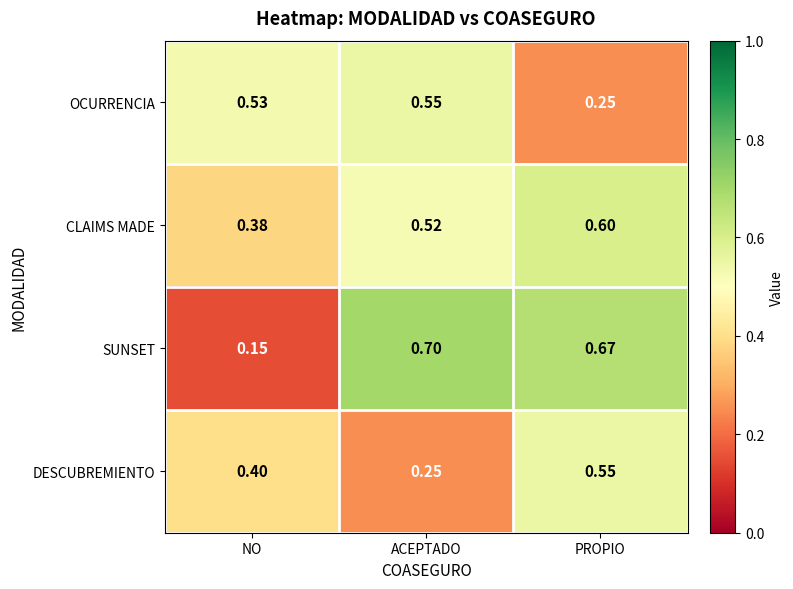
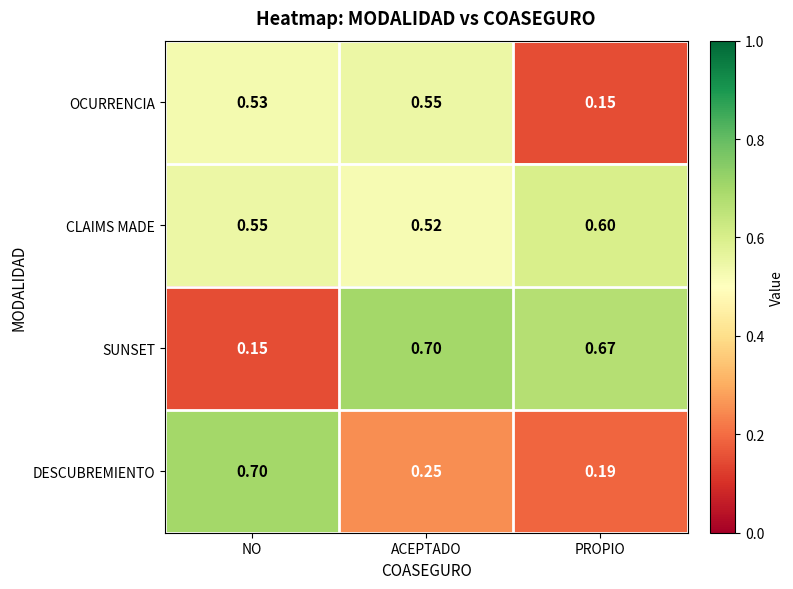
  {
    "OCURRENCIA": {
      "NO": 0.53,
      "ACEPTADO": 0.55,
-     "PROPIO": 0.25
+     "PROPIO": 0.15
    },
    "CLAIMS MADE": {
-     "NO": 0.38,
+     "NO": 0.55,
      "ACEPTADO": 0.52,
      "PROPIO": 0.60
    },
    "SUNSET": {
      "NO": 0.15,
      "ACEPTADO": 0.70,
      "PROPIO": 0.67
    },
    "DESCUBREMIENTO": {
-     "NO": 0.40,
+     "NO": 0.70,
      "ACEPTADO": 0.25,
-     "PROPIO": 0.55
+     "PROPIO": 0.19
    }
  }
